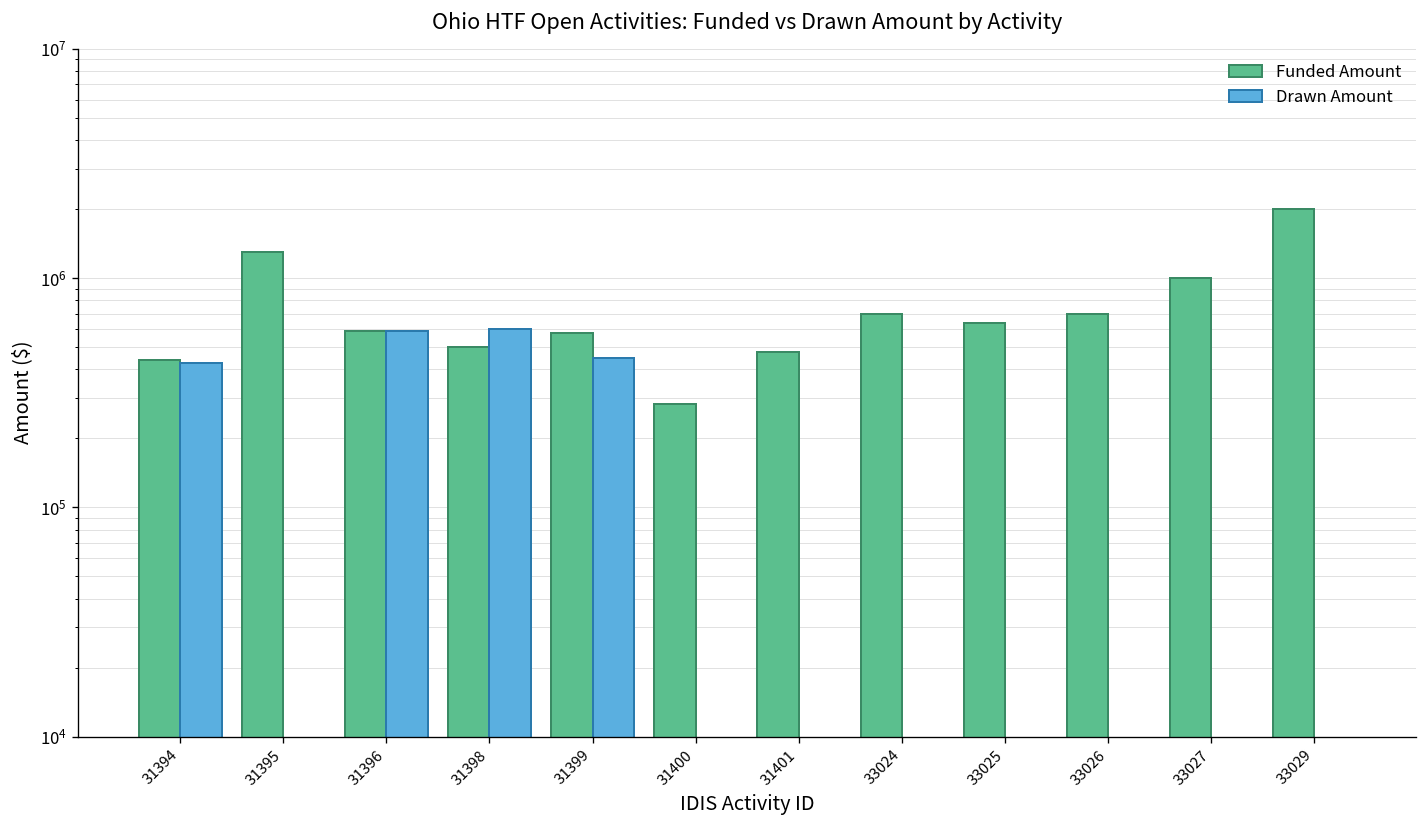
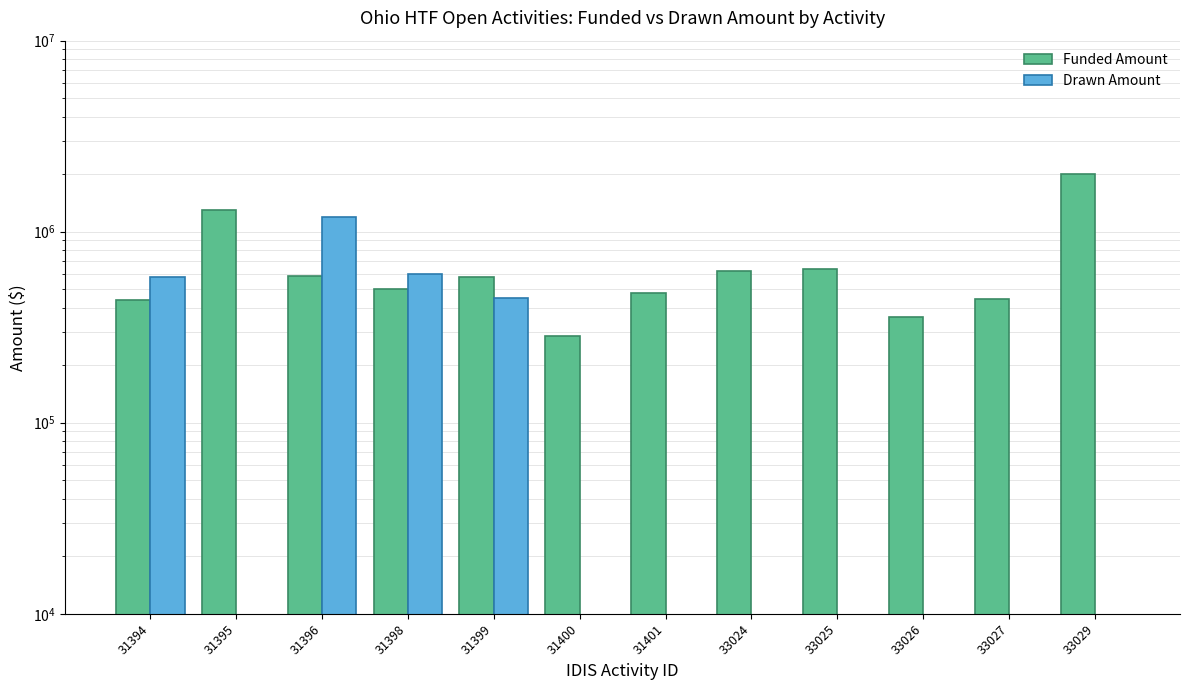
  {
    "Funded Amount": {
      "31394": 440000,
      "31395": 1300000,
      "31396": 580000,
      "31398": 500000,
      "31399": 580000,
      "31400": 280000,
      "31401": 480000,
-     "33024": 700000,
+     "33024": 620000,
      "33025": 640000,
-     "33026": 700000,
-     "33027": 1000000,
+     "33026": 360000,
+     "33027": 440000,
      "33029": 2000000
    },
    "Drawn Amount": {
-     "31394": 430000,
-     "31396": 580000,
+     "31394": 580000,
+     "31396": 1200000,
      "31398": 600000,
      "31399": 450000
    }
  }
